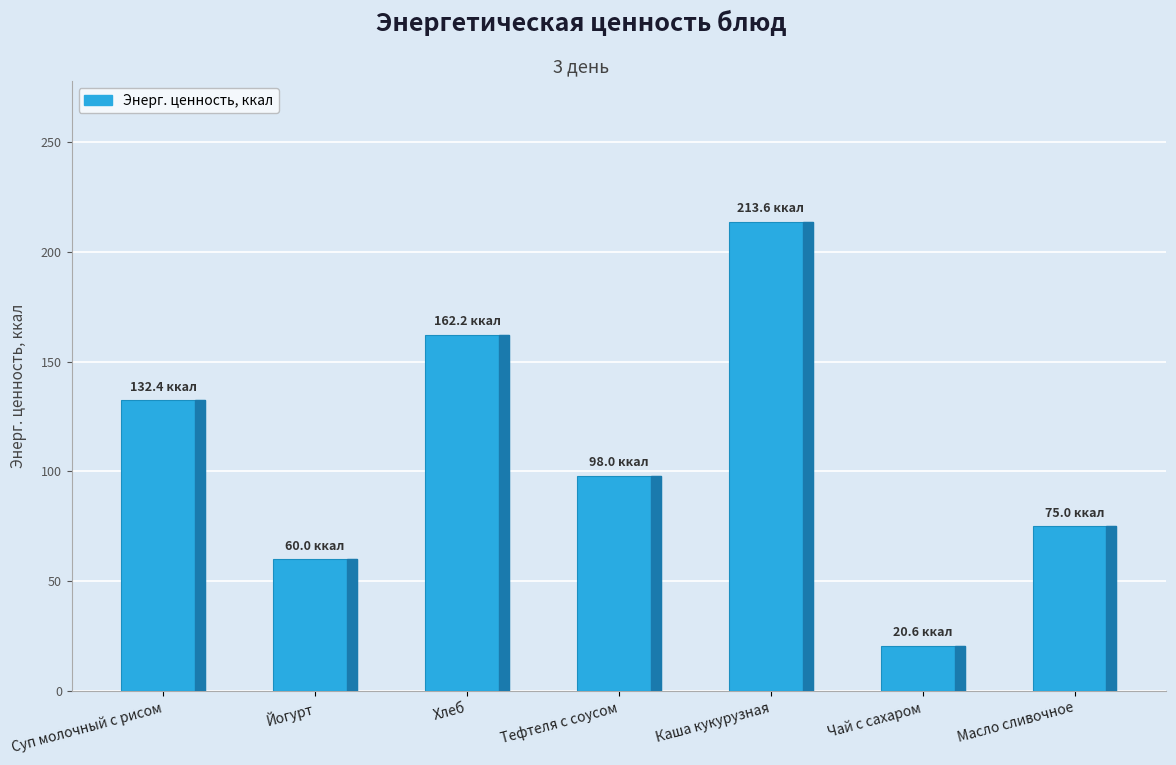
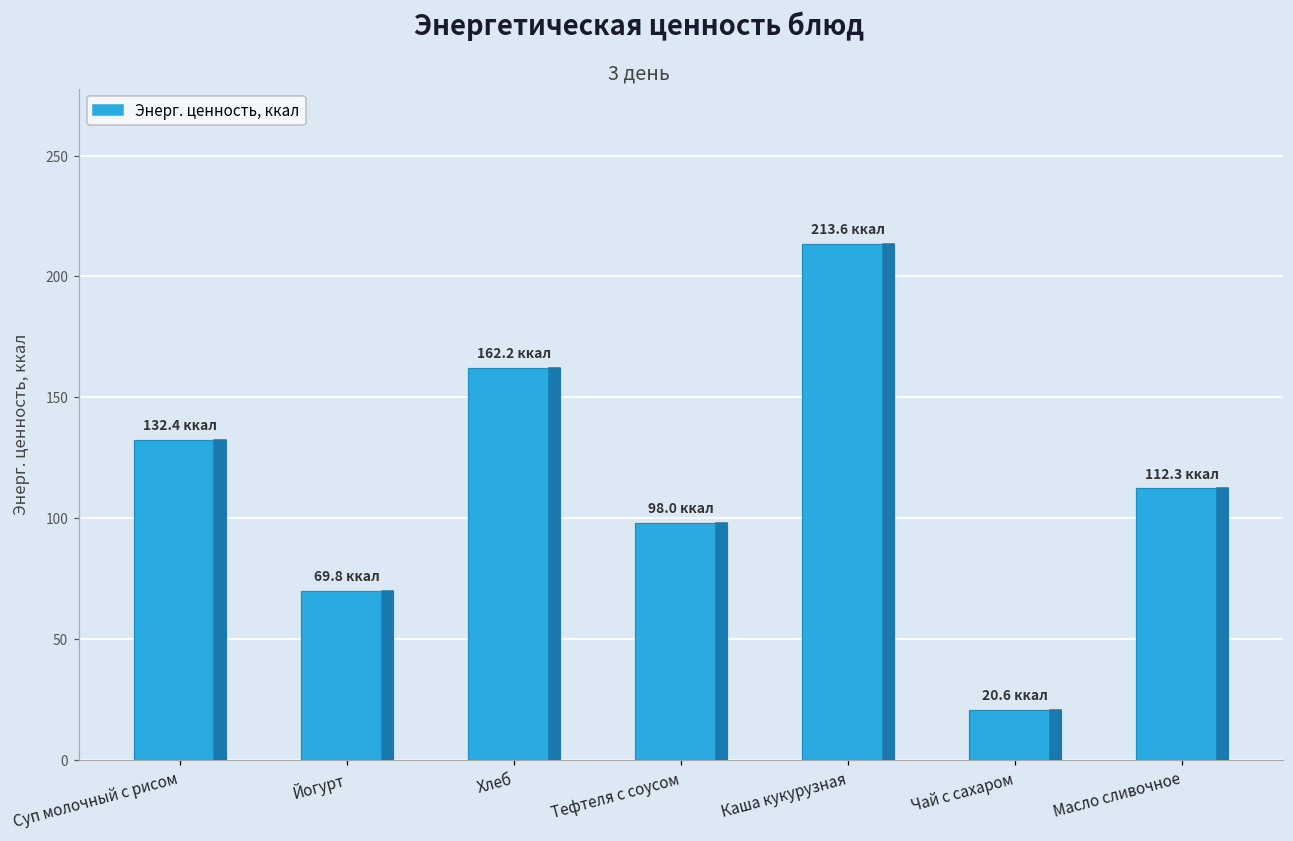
  {
    "Суп молочный с рисом": 132.4,
-   "Йогурт": 60.0,
+   "Йогурт": 69.8,
    "Хлеб": 162.2,
    "Тефтеля с соусом": 98.0,
    "Каша кукурузная": 213.6,
    "Чай с сахаром": 20.6,
-   "Масло сливочное": 75.0
+   "Масло сливочное": 112.3
  }
